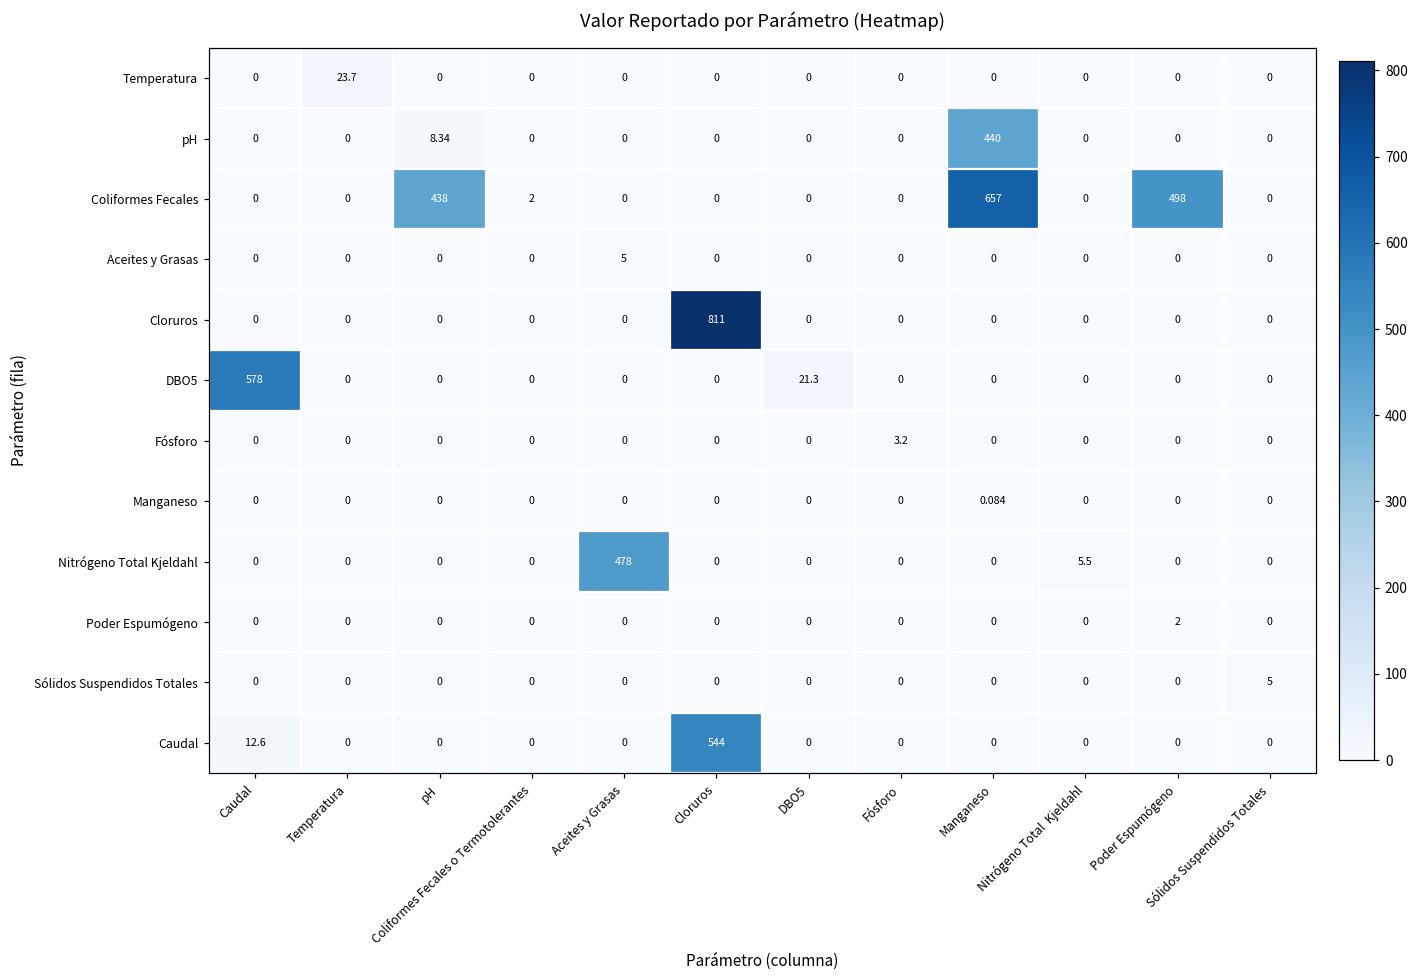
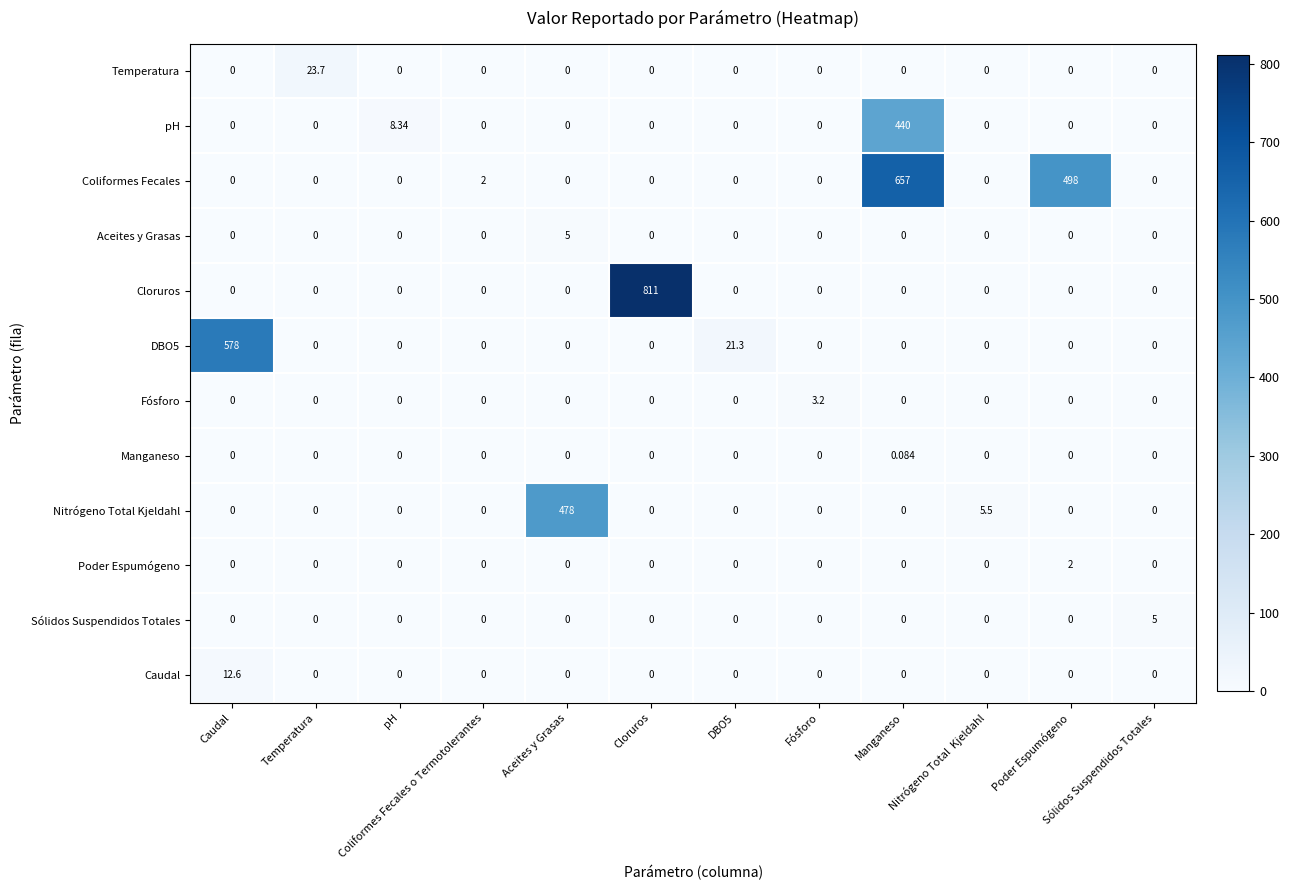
  {
    "Temperatura": {
      "Caudal": 0,
      "Temperatura": 23.7,
      "pH": 0,
      "Coliformes Fecales o Termotolerantes": 0,
      "Aceites y Grasas": 0,
      "Cloruros": 0,
      "DBO5": 0,
      "Fósforo": 0,
      "Manganeso": 0,
      "Nitrógeno Total Kjeldahl": 0,
      "Poder Espumógeno": 0,
      "Sólidos Suspendidos Totales": 0
    },
    "pH": {
      "Caudal": 0,
      "Temperatura": 0,
      "pH": 8.34,
      "Coliformes Fecales o Termotolerantes": 0,
      "Aceites y Grasas": 0,
      "Cloruros": 0,
      "DBO5": 0,
      "Fósforo": 0,
      "Manganeso": 440,
      "Nitrógeno Total Kjeldahl": 0,
      "Poder Espumógeno": 0,
      "Sólidos Suspendidos Totales": 0
    },
    "Coliformes Fecales": {
      "Caudal": 0,
      "Temperatura": 0,
-     "pH": 438,
+     "pH": 0,
      "Coliformes Fecales o Termotolerantes": 2,
      "Aceites y Grasas": 0,
      "Cloruros": 0,
      "DBO5": 0,
      "Fósforo": 0,
      "Manganeso": 657,
      "Nitrógeno Total Kjeldahl": 0,
      "Poder Espumógeno": 498,
      "Sólidos Suspendidos Totales": 0
    },
    "Aceites y Grasas": {
      "Caudal": 0,
      "Temperatura": 0,
      "pH": 0,
      "Coliformes Fecales o Termotolerantes": 0,
      "Aceites y Grasas": 5,
      "Cloruros": 0,
      "DBO5": 0,
      "Fósforo": 0,
      "Manganeso": 0,
      "Nitrógeno Total Kjeldahl": 0,
      "Poder Espumógeno": 0,
      "Sólidos Suspendidos Totales": 0
    },
    "Cloruros": {
      "Caudal": 0,
      "Temperatura": 0,
      "pH": 0,
      "Coliformes Fecales o Termotolerantes": 0,
      "Aceites y Grasas": 0,
      "Cloruros": 811,
      "DBO5": 0,
      "Fósforo": 0,
      "Manganeso": 0,
      "Nitrógeno Total Kjeldahl": 0,
      "Poder Espumógeno": 0,
      "Sólidos Suspendidos Totales": 0
    },
    "DBO5": {
      "Caudal": 578,
      "Temperatura": 0,
      "pH": 0,
      "Coliformes Fecales o Termotolerantes": 0,
      "Aceites y Grasas": 0,
      "Cloruros": 0,
      "DBO5": 21.3,
      "Fósforo": 0,
      "Manganeso": 0,
      "Nitrógeno Total Kjeldahl": 0,
      "Poder Espumógeno": 0,
      "Sólidos Suspendidos Totales": 0
    },
    "Fósforo": {
      "Caudal": 0,
      "Temperatura": 0,
      "pH": 0,
      "Coliformes Fecales o Termotolerantes": 0,
      "Aceites y Grasas": 0,
      "Cloruros": 0,
      "DBO5": 0,
      "Fósforo": 3.2,
      "Manganeso": 0,
      "Nitrógeno Total Kjeldahl": 0,
      "Poder Espumógeno": 0,
      "Sólidos Suspendidos Totales": 0
    },
    "Manganeso": {
      "Caudal": 0,
      "Temperatura": 0,
      "pH": 0,
      "Coliformes Fecales o Termotolerantes": 0,
      "Aceites y Grasas": 0,
      "Cloruros": 0,
      "DBO5": 0,
      "Fósforo": 0,
      "Manganeso": 0.084,
      "Nitrógeno Total Kjeldahl": 0,
      "Poder Espumógeno": 0,
      "Sólidos Suspendidos Totales": 0
    },
    "Nitrógeno Total Kjeldahl": {
      "Caudal": 0,
      "Temperatura": 0,
      "pH": 0,
      "Coliformes Fecales o Termotolerantes": 0,
      "Aceites y Grasas": 478,
      "Cloruros": 0,
      "DBO5": 0,
      "Fósforo": 0,
      "Manganeso": 0,
      "Nitrógeno Total Kjeldahl": 5.5,
      "Poder Espumógeno": 0,
      "Sólidos Suspendidos Totales": 0
    },
    "Poder Espumógeno": {
      "Caudal": 0,
      "Temperatura": 0,
      "pH": 0,
      "Coliformes Fecales o Termotolerantes": 0,
      "Aceites y Grasas": 0,
      "Cloruros": 0,
      "DBO5": 0,
      "Fósforo": 0,
      "Manganeso": 0,
      "Nitrógeno Total Kjeldahl": 0,
      "Poder Espumógeno": 2,
      "Sólidos Suspendidos Totales": 0
    },
    "Sólidos Suspendidos Totales": {
      "Caudal": 0,
      "Temperatura": 0,
      "pH": 0,
      "Coliformes Fecales o Termotolerantes": 0,
      "Aceites y Grasas": 0,
      "Cloruros": 0,
      "DBO5": 0,
      "Fósforo": 0,
      "Manganeso": 0,
      "Nitrógeno Total Kjeldahl": 0,
      "Poder Espumógeno": 0,
      "Sólidos Suspendidos Totales": 5
    },
    "Caudal": {
      "Caudal": 12.6,
      "Temperatura": 0,
      "pH": 0,
      "Coliformes Fecales o Termotolerantes": 0,
      "Aceites y Grasas": 0,
-     "Cloruros": 544,
+     "Cloruros": 0,
      "DBO5": 0,
      "Fósforo": 0,
      "Manganeso": 0,
      "Nitrógeno Total Kjeldahl": 0,
      "Poder Espumógeno": 0,
      "Sólidos Suspendidos Totales": 0
    }
  }
